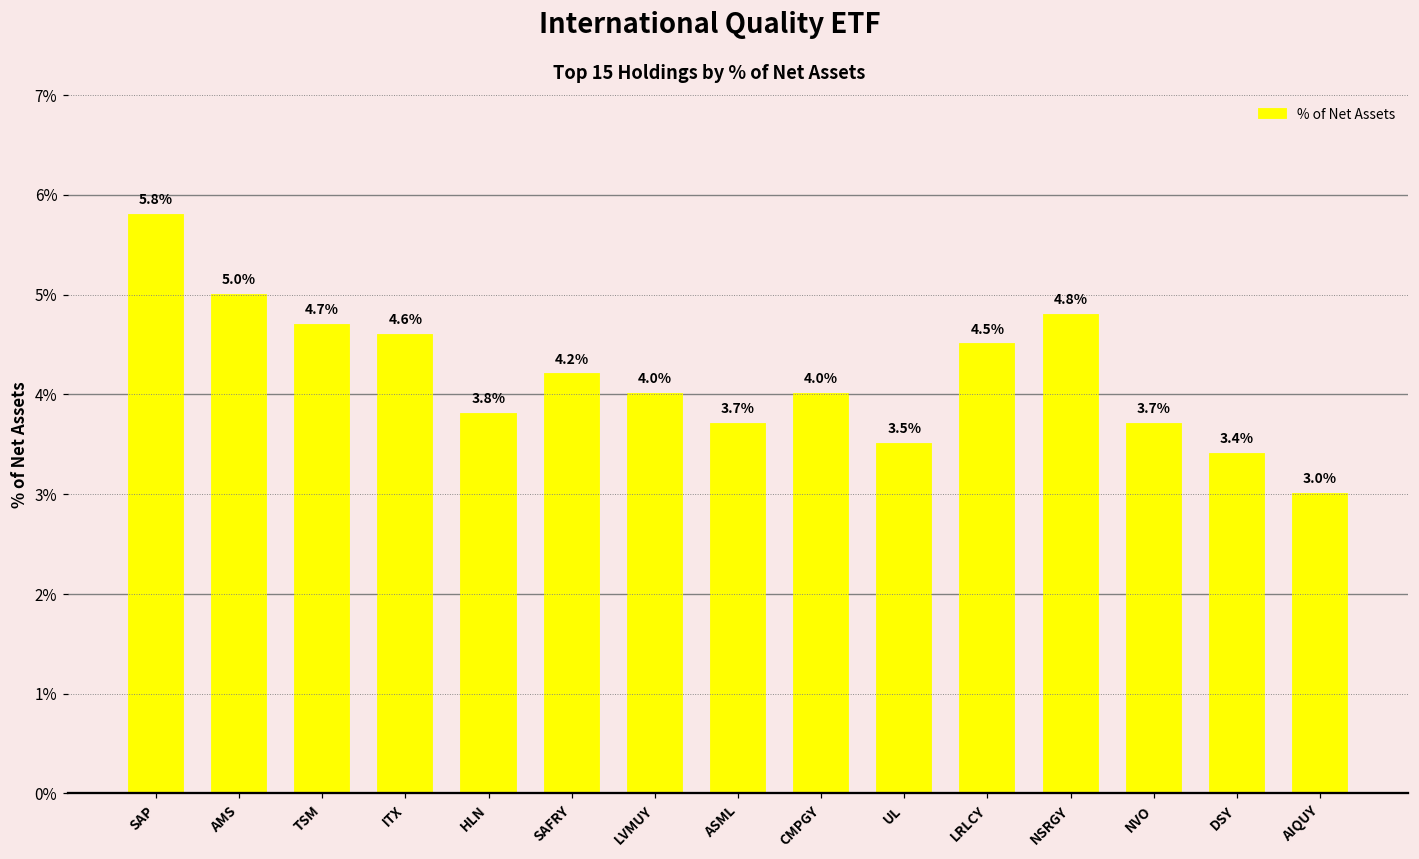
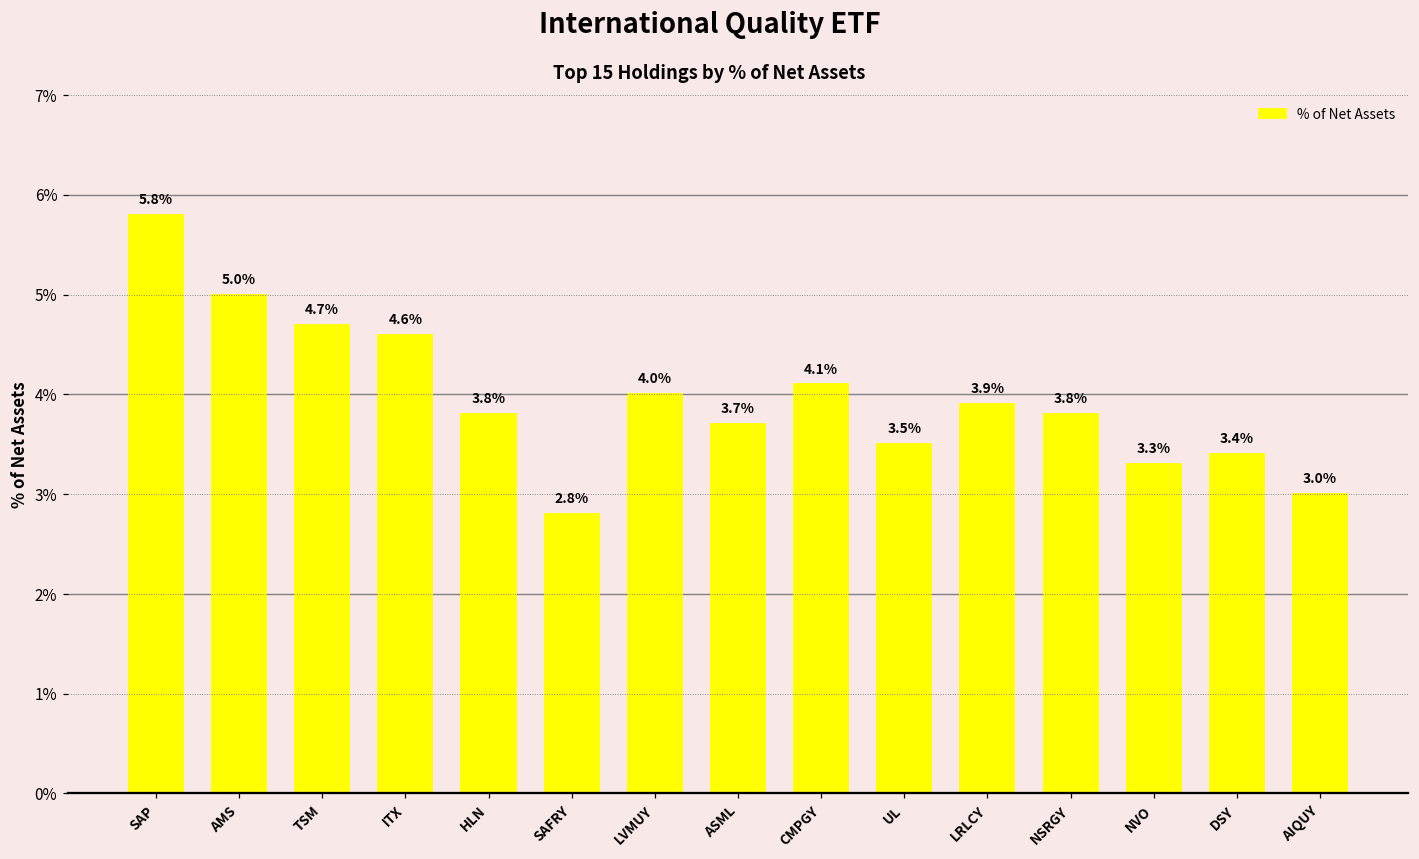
  {
    "SAP": "5.8%",
    "AMS": "5.0%",
    "TSM": "4.7%",
    "ITX": "4.6%",
    "HLN": "3.8%",
-   "SAFRY": "4.2%",
+   "SAFRY": "2.8%",
    "LVMUY": "4.0%",
    "ASML": "3.7%",
-   "CMPGY": "4.0%",
+   "CMPGY": "4.1%",
    "UL": "3.5%",
-   "LRLCY": "4.5%",
-   "NSRGY": "4.8%",
-   "NVO": "3.7%",
+   "LRLCY": "3.9%",
+   "NSRGY": "3.8%",
+   "NVO": "3.3%",
    "DSY": "3.4%",
    "AIQUY": "3.0%"
  }
